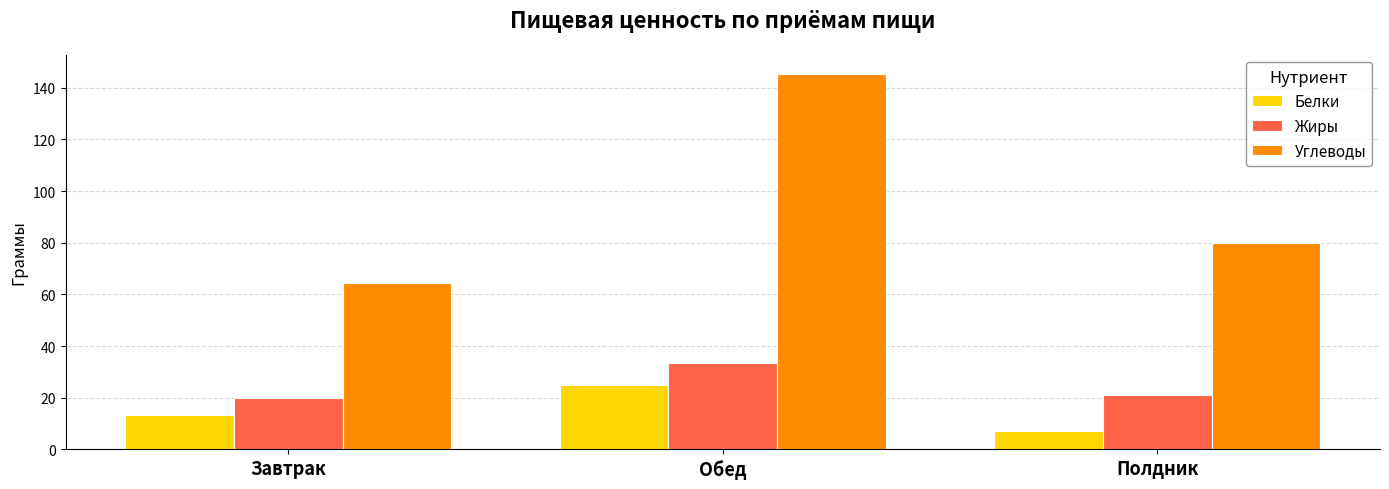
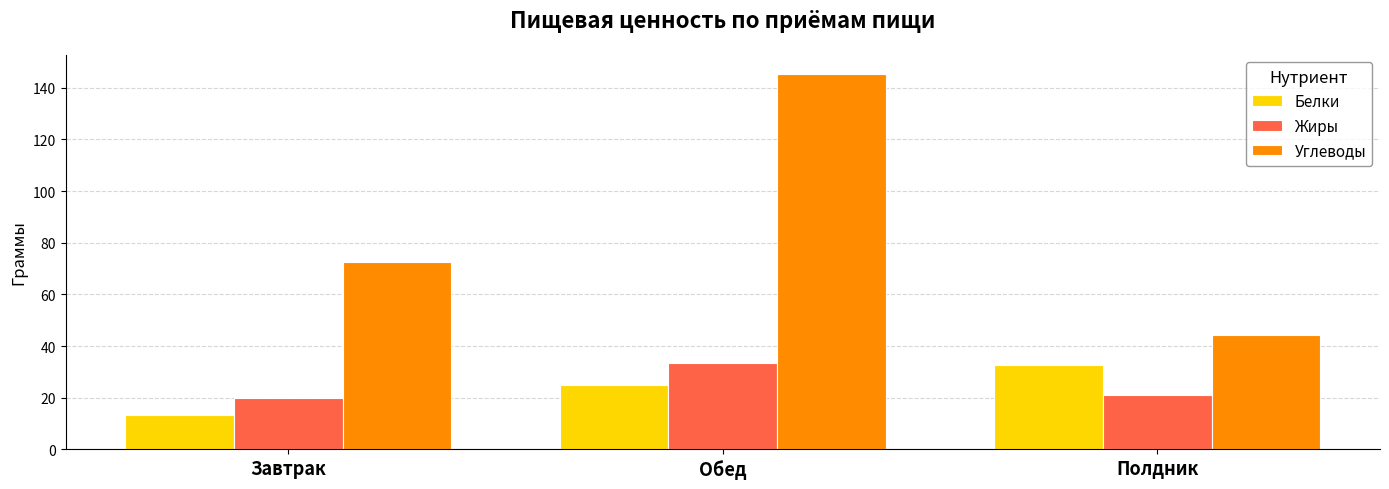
  {
    "Белки": {
      "Завтрак": 13,
      "Обед": 25,
-     "Полдник": 7
+     "Полдник": 33
    },
    "Жиры": {
      "Завтрак": 20,
      "Обед": 34,
      "Полдник": 21
    },
    "Углеводы": {
-     "Завтрак": 64,
+     "Завтрак": 72,
      "Обед": 146,
-     "Полдник": 80
+     "Полдник": 44
    }
  }
